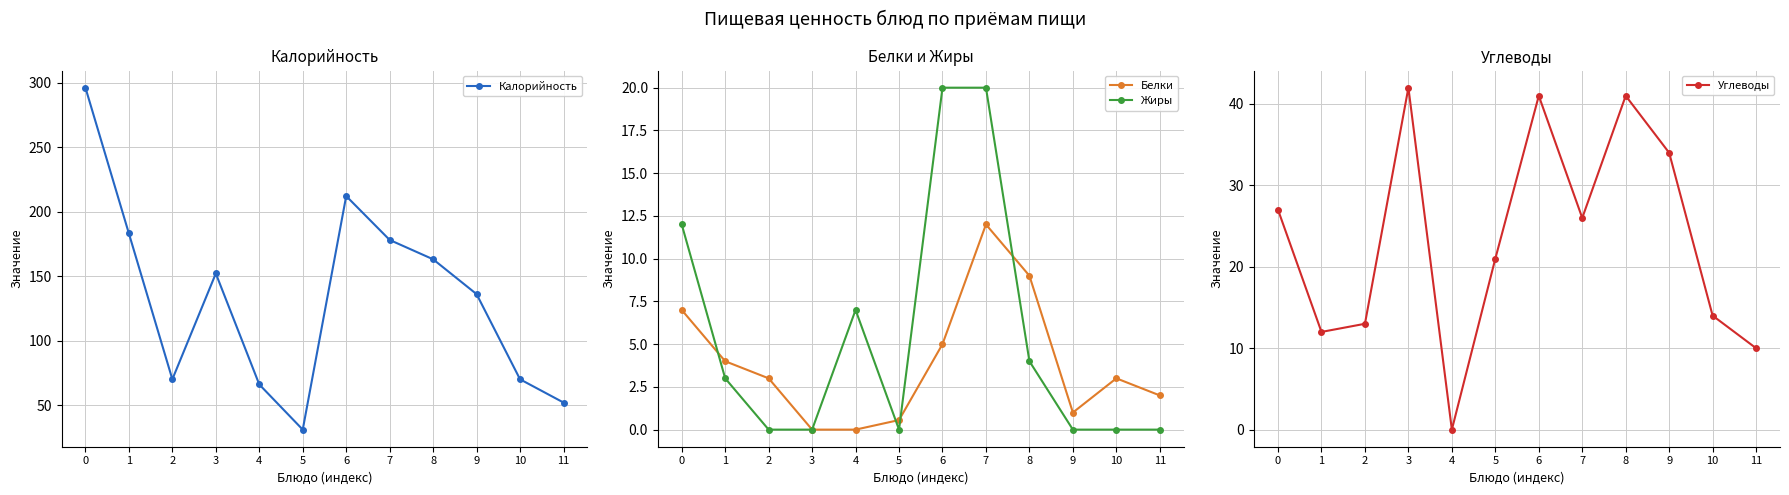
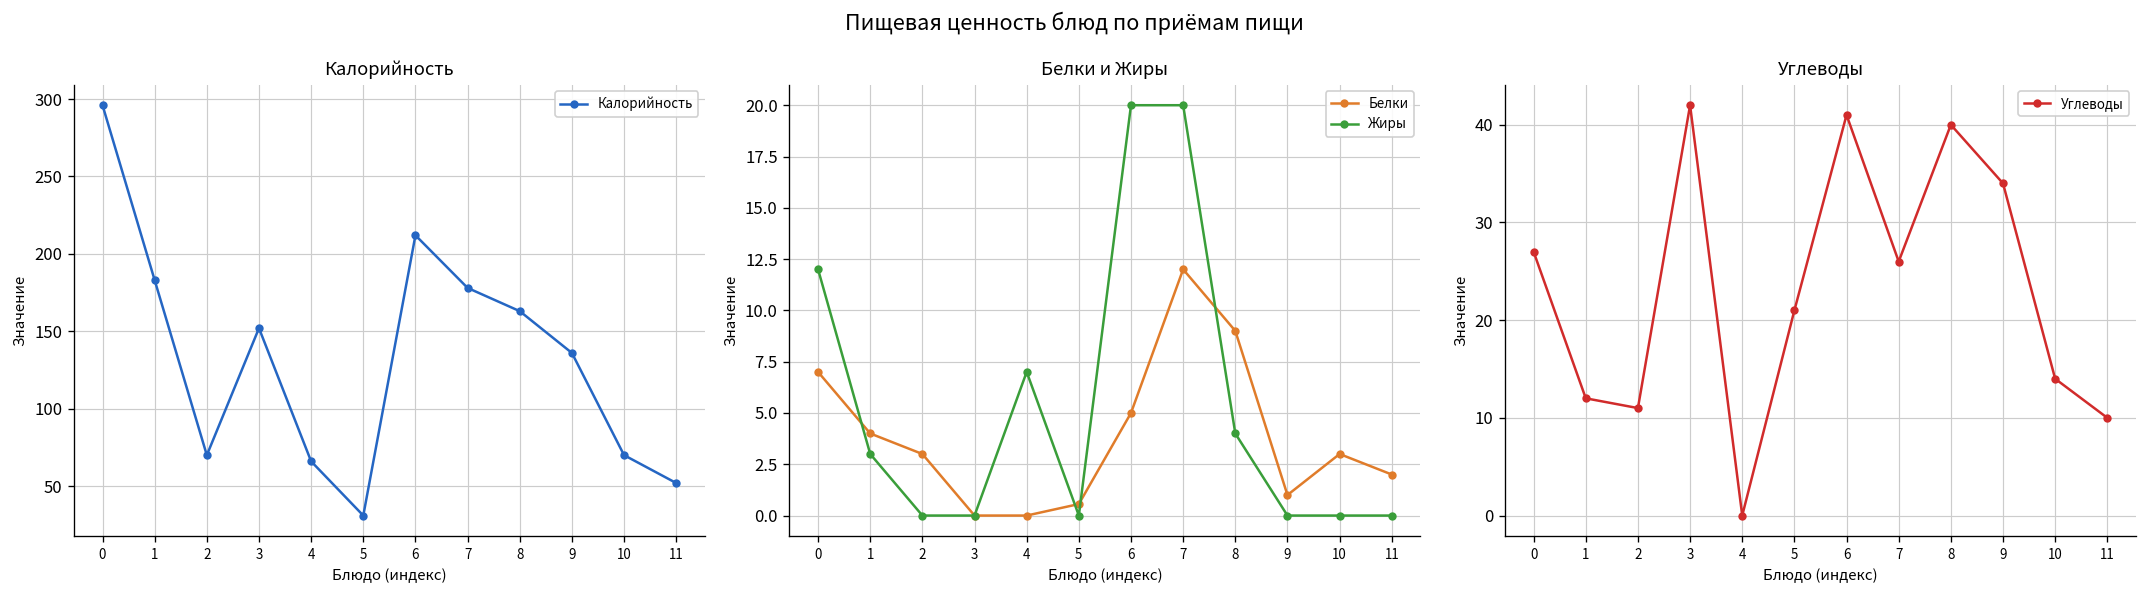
  {
    "Калорийность": {
      "0": 296,
      "1": 183,
      "2": 70,
      "3": 152,
      "4": 66,
      "5": 31,
      "6": 212,
      "7": 178,
      "8": 163,
      "9": 136,
      "10": 70,
      "11": 52
    },
    "Белки и Жиры": {
      "Белки": {
        "0": 7.0,
        "1": 4.0,
        "2": 3.0,
        "4": 0.0,
        "5": 0.6,
        "6": 5.0,
        "7": 12.0,
        "8": 9.0,
        "9": 1.0,
        "10": 3.0,
        "11": 2.0
      },
      "Жиры": {
        "0": 12.0,
        "1": 3.0,
        "2": 0.0,
        "4": 7.0,
        "5": 0.0,
        "6": 20.0,
        "7": 20.0,
        "8": 4.0,
        "9": 0.0,
        "10": 0.0,
        "11": 0.0
      }
    },
    "Углеводы": {
      "0": 27,
      "1": 12,
-     "2": 13,
+     "2": 11,
      "3": 42,
      "4": 0,
      "5": 21,
      "6": 41,
      "7": 26,
-     "8": 41,
+     "8": 40,
      "9": 34,
      "10": 14,
      "11": 10
    }
  }
